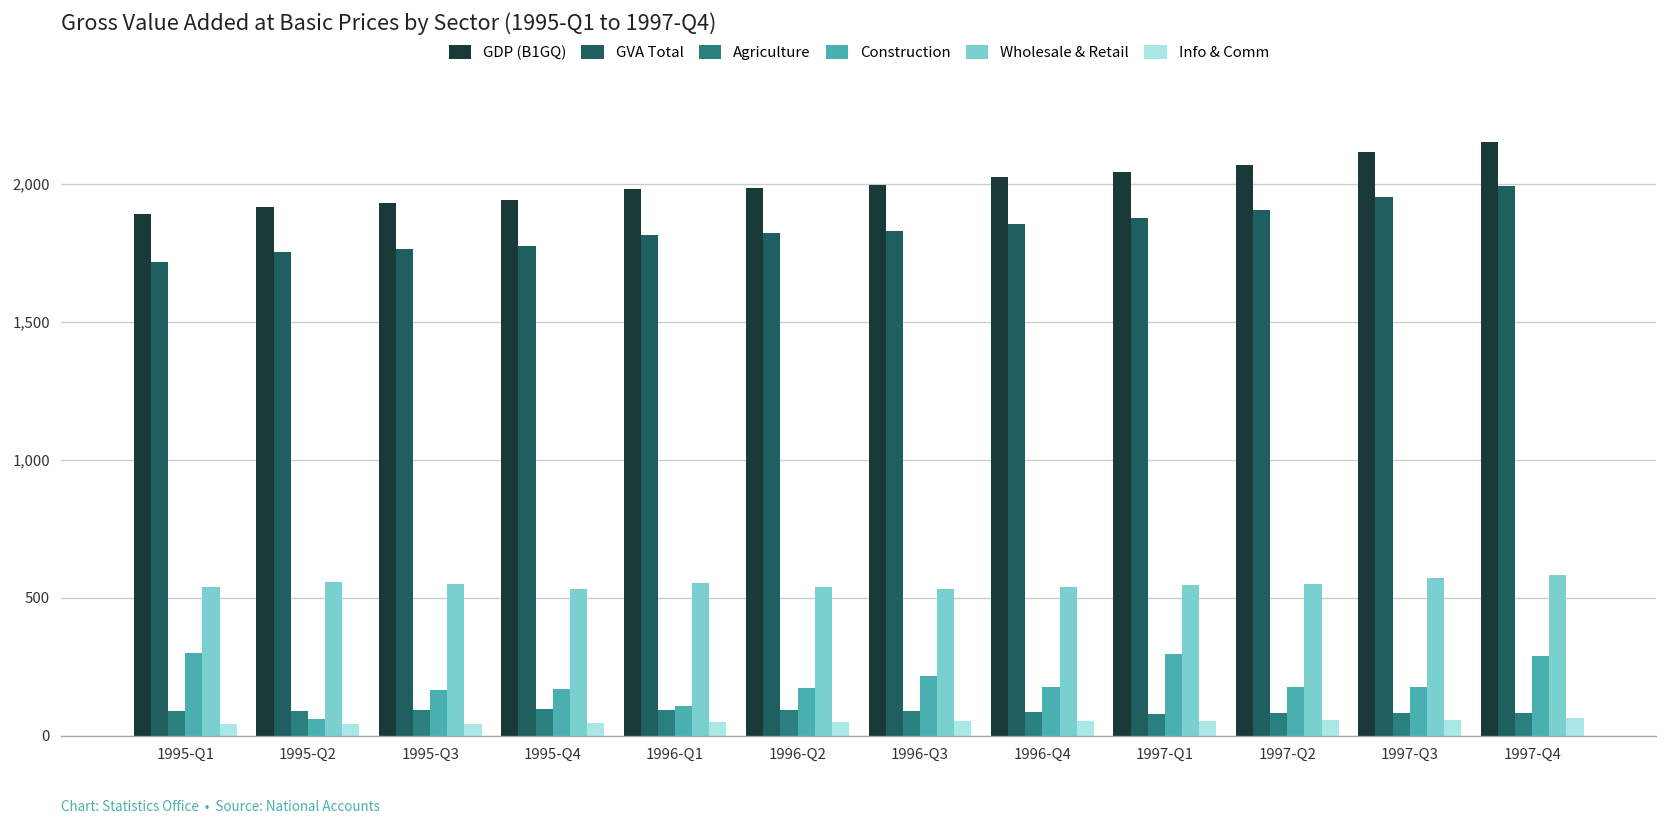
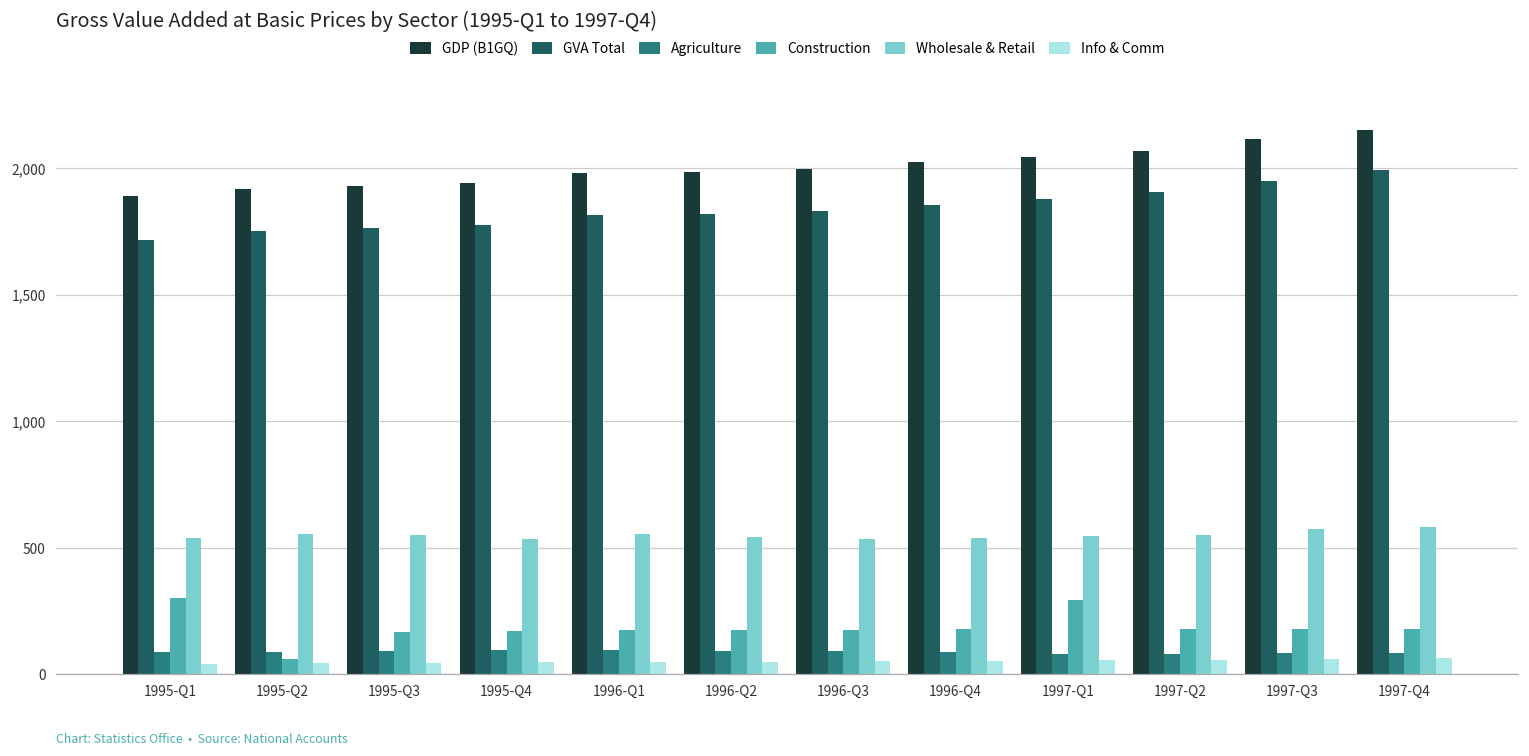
  {
    "Construction": {
      "1995-Q1": 300,
      "1995-Q2": 60,
      "1995-Q3": 170,
      "1995-Q4": 170,
-     "1996-Q1": 110,
+     "1996-Q1": 170,
      "1996-Q2": 170,
-     "1996-Q3": 220,
+     "1996-Q3": 180,
      "1996-Q4": 180,
      "1997-Q1": 300,
      "1997-Q2": 180,
      "1997-Q3": 180,
-     "1997-Q4": 290
+     "1997-Q4": 180
    }
  }
